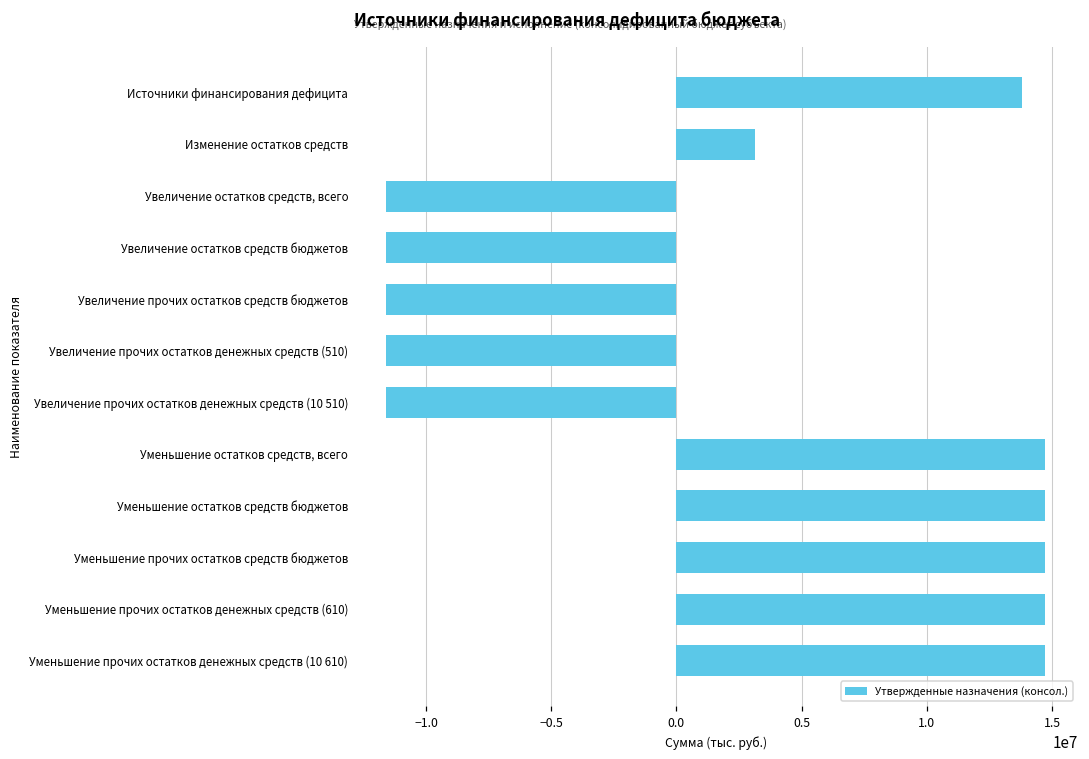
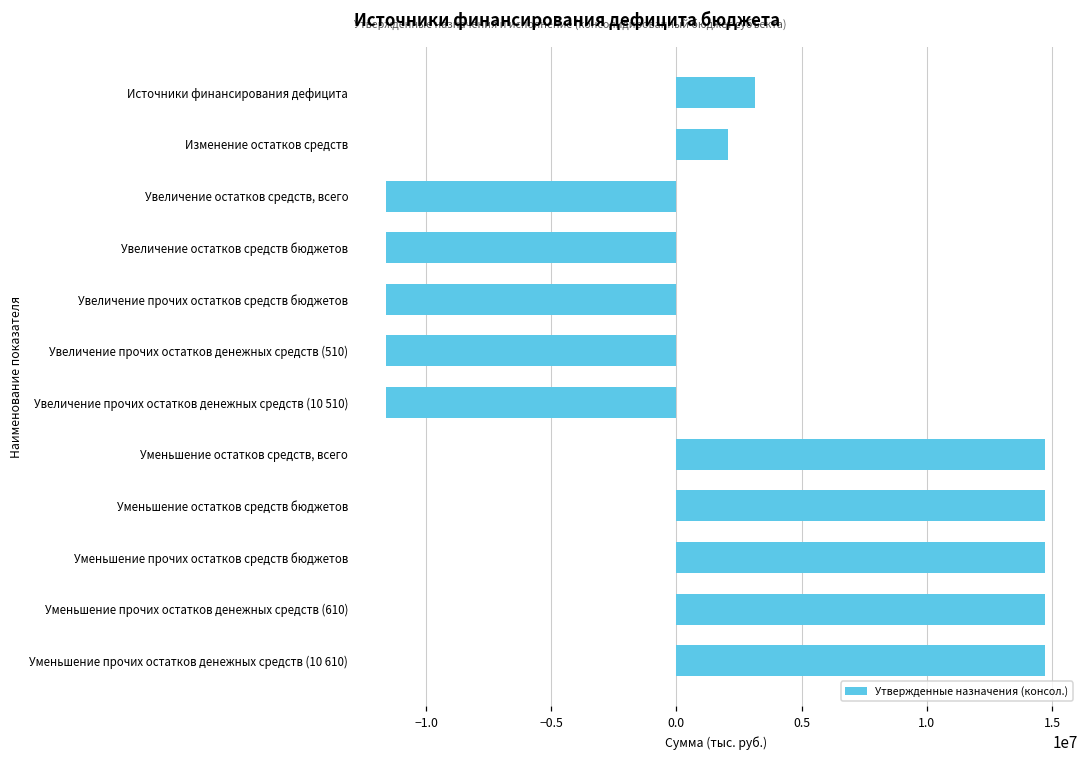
  {
-   "Источники финансирования дефицита": 13800000,
-   "Изменение остатков средств": 3100000,
+   "Источники финансирования дефицита": 3100000,
+   "Изменение остатков средств": 2000000,
    "Увеличение остатков средств, всего": -11600000,
    "Увеличение остатков средств бюджетов": -11600000,
    "Увеличение прочих остатков средств бюджетов": -11600000,
    "Увеличение прочих остатков денежных средств (510)": -11600000,
    "Увеличение прочих остатков денежных средств (10 510)": -11600000,
    "Уменьшение остатков средств, всего": 14700000,
    "Уменьшение остатков средств бюджетов": 14700000,
    "Уменьшение прочих остатков средств бюджетов": 14700000,
    "Уменьшение прочих остатков денежных средств (610)": 14700000,
    "Уменьшение прочих остатков денежных средств (10 610)": 14700000
  }
